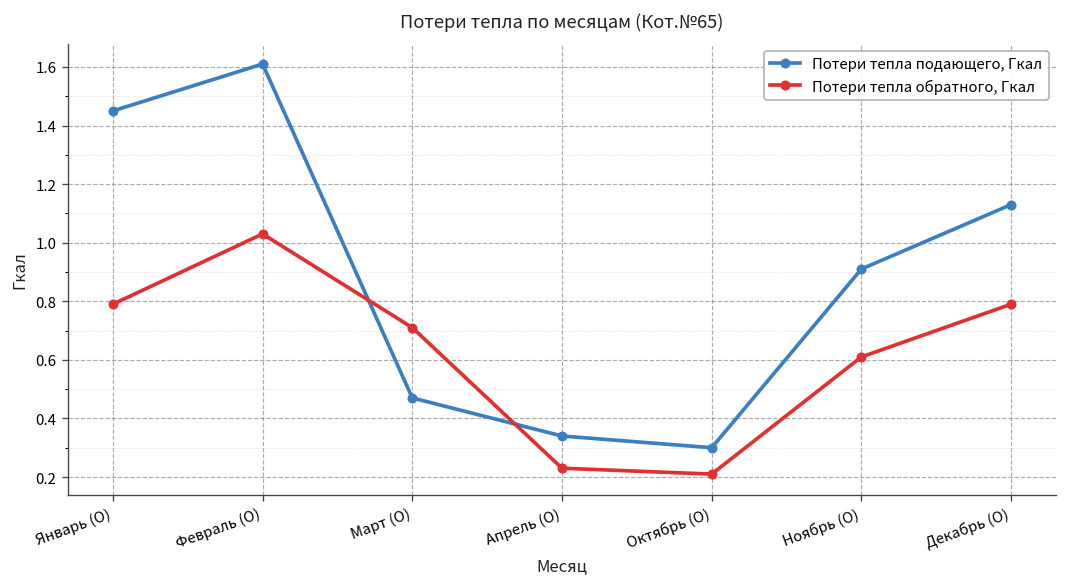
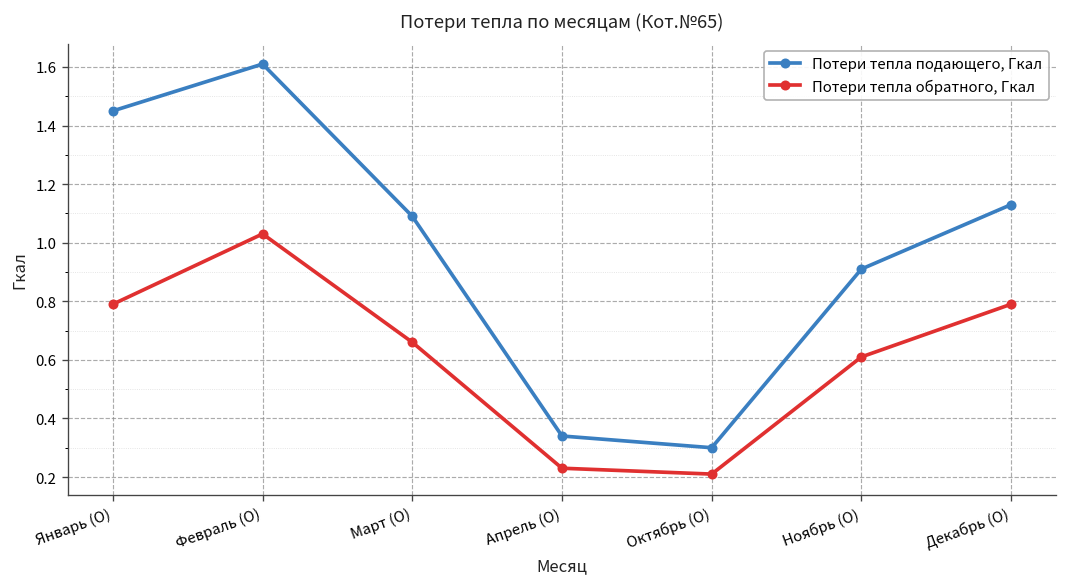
  {
    "Потери тепла подающего, Гкал": {
      "Январь (О)": 1.45,
      "Февраль (О)": 1.61,
-     "Март (О)": 0.47,
+     "Март (О)": 1.09,
      "Апрель (О)": 0.34,
      "Октябрь (О)": 0.30,
      "Ноябрь (О)": 0.91,
      "Декабрь (О)": 1.13
    },
    "Потери тепла обратного, Гкал": {
      "Январь (О)": 0.79,
      "Февраль (О)": 1.03,
-     "Март (О)": 0.71,
+     "Март (О)": 0.66,
      "Апрель (О)": 0.23,
      "Октябрь (О)": 0.21,
      "Ноябрь (О)": 0.61,
      "Декабрь (О)": 0.79
    }
  }
